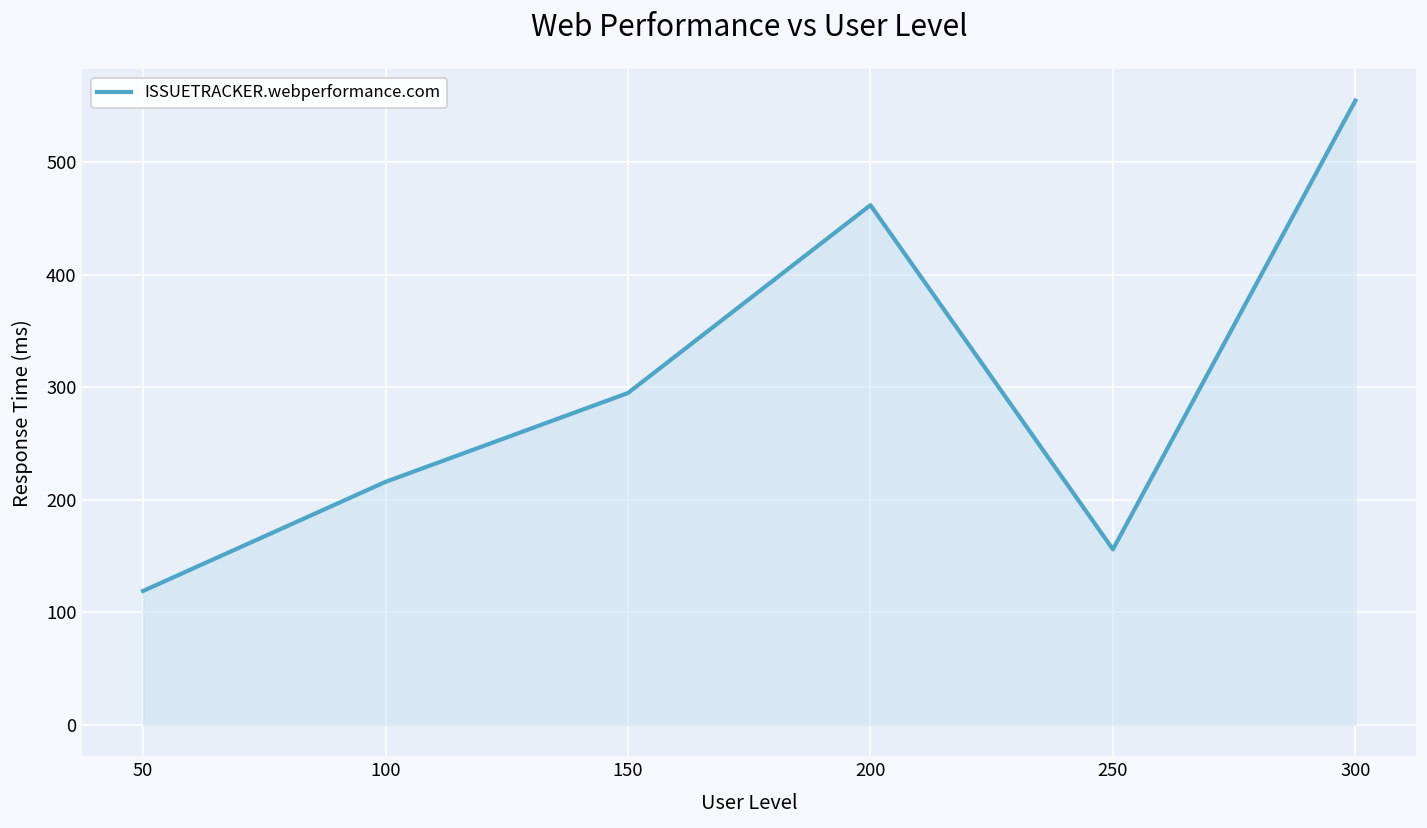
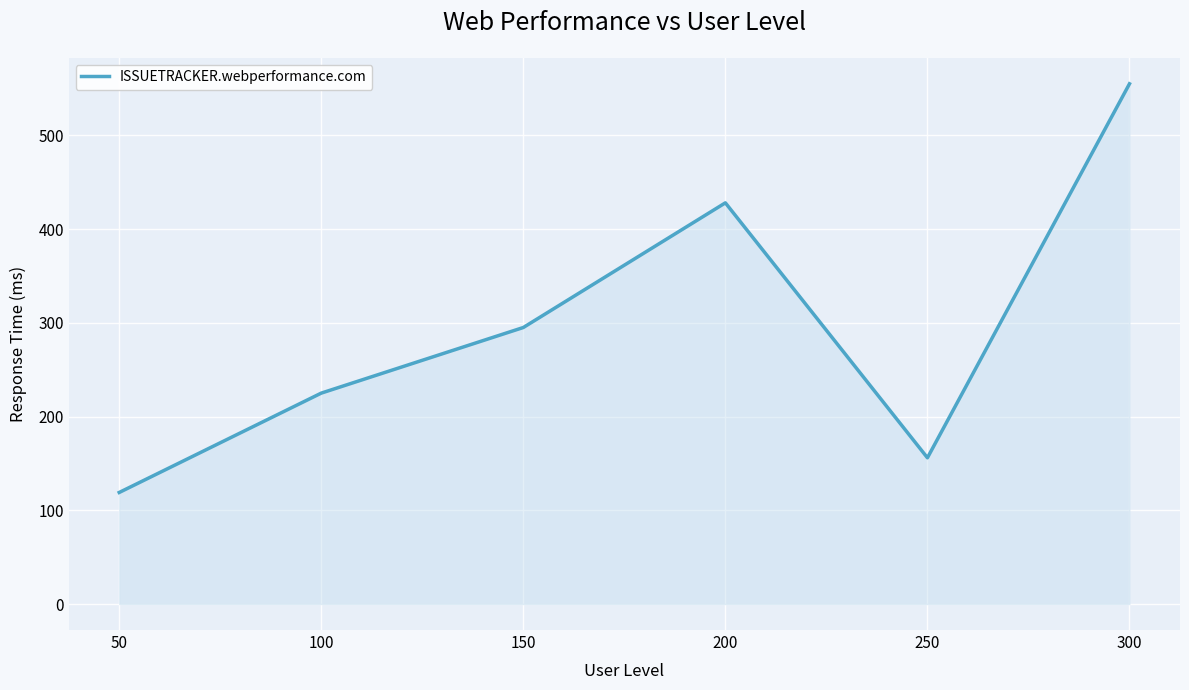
  {
    "50": 120,
-   "100": 220,
+   "100": 230,
    "150": 300,
-   "200": 460,
+   "200": 430,
    "250": 160,
    "300": 560
  }
